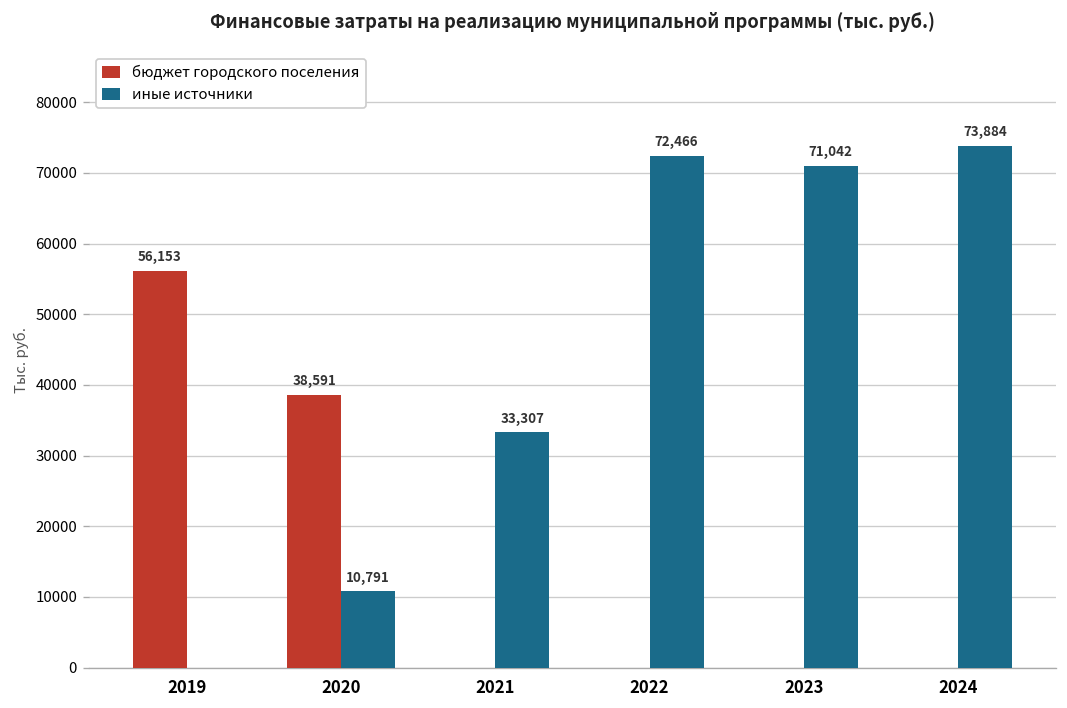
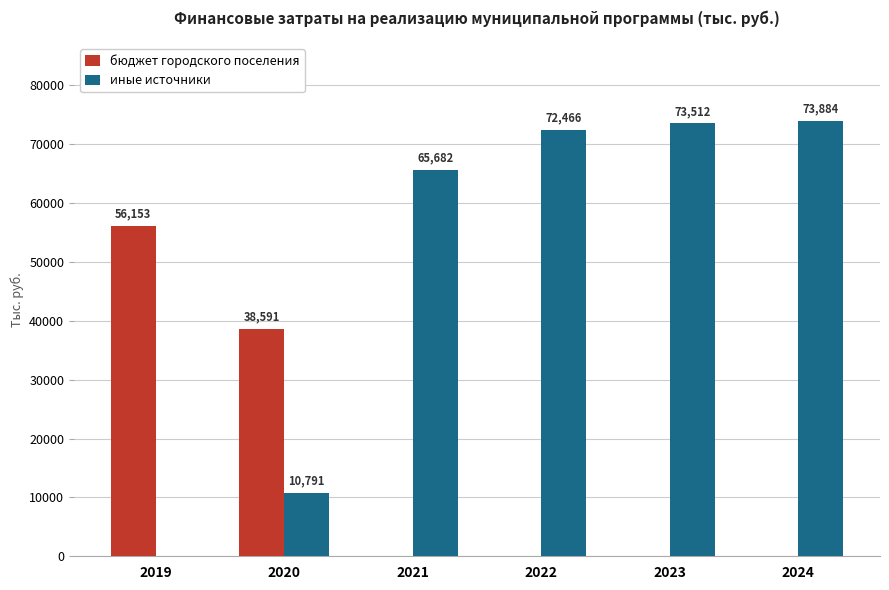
  {
    "бюджет городского поселения": {
      "2019": "56,153",
      "2020": "38,591"
    },
    "иные источники": {
      "2020": "10,791",
-     "2021": "33,307",
+     "2021": "65,682",
      "2022": "72,466",
-     "2023": "71,042",
+     "2023": "73,512",
      "2024": "73,884"
    }
  }
